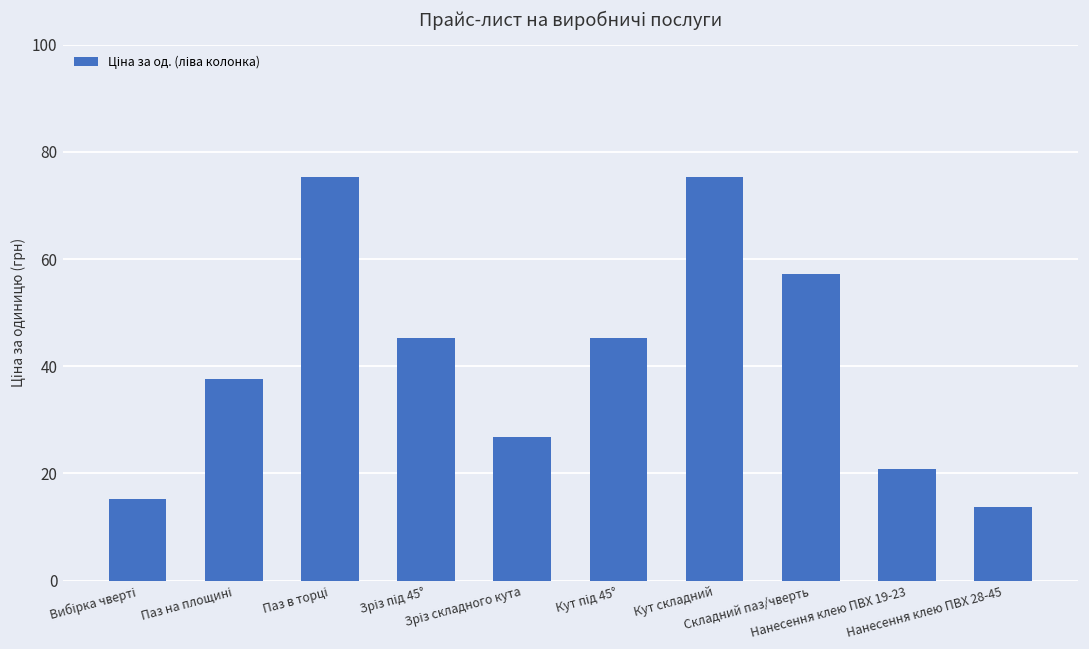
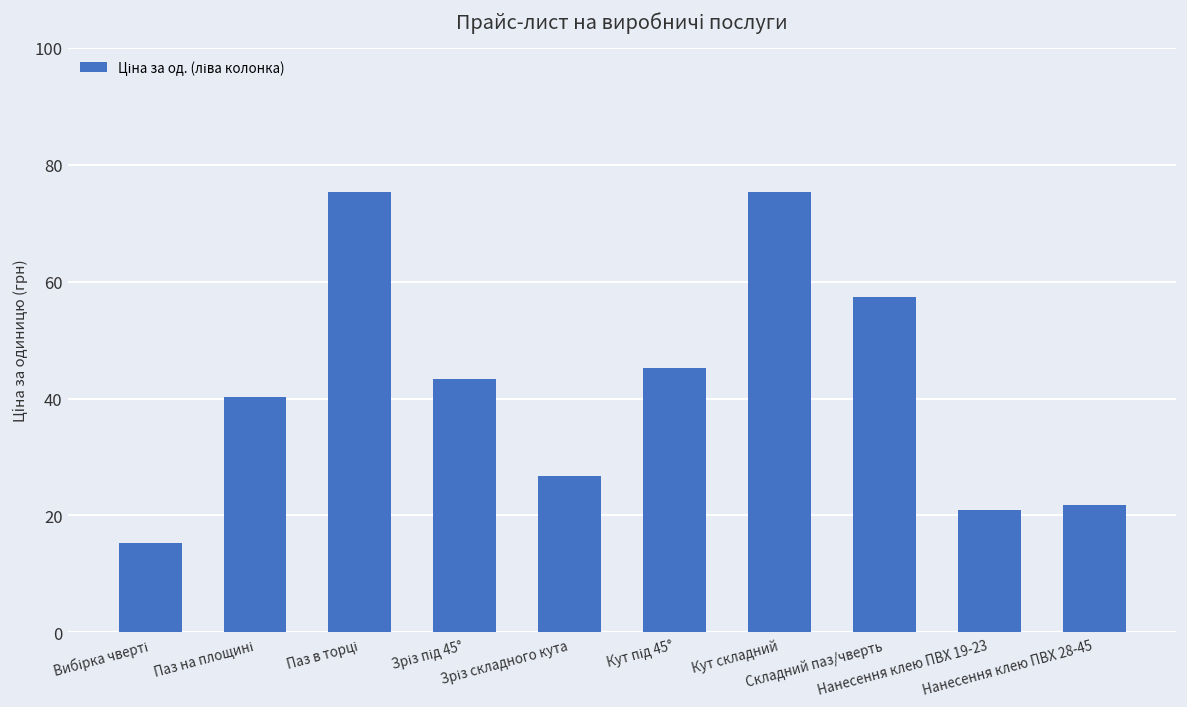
  {
    "Вибірка чверті": 15,
-   "Паз на площині": 38,
+   "Паз на площині": 40,
    "Паз в торці": 75,
-   "Зріз під 45°": 45,
+   "Зріз під 45°": 43,
    "Зріз складного кута": 27,
    "Кут під 45°": 45,
    "Кут складний": 75,
    "Складний паз/чверть": 57,
    "Нанесення клею ПВХ 19-23": 21,
-   "Нанесення клею ПВХ 28-45": 14
+   "Нанесення клею ПВХ 28-45": 22
  }
